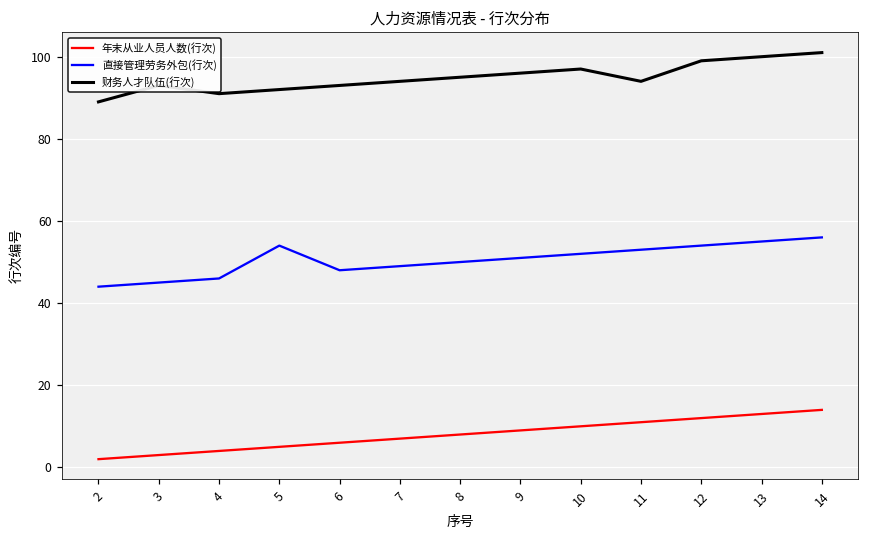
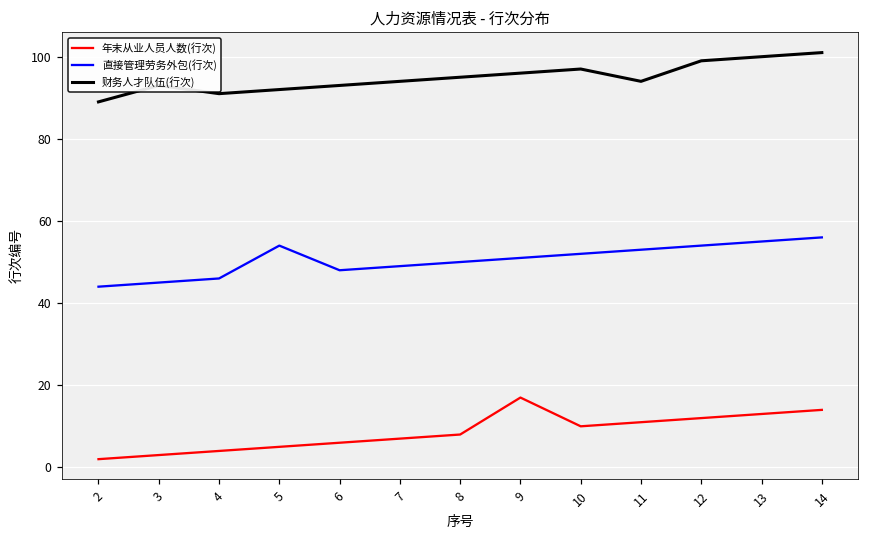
  {
    "年末从业人员人数(行次)": {
      "2": 2,
      "3": 3,
      "4": 4,
      "5": 5,
      "6": 6,
      "7": 7,
      "8": 8,
-     "9": 9,
+     "9": 17,
      "10": 10,
      "11": 11,
      "12": 12,
      "13": 13,
      "14": 14
    },
    "直接管理劳务外包(行次)": {
      "2": 44,
      "3": 45,
      "4": 46,
      "5": 54,
      "6": 48,
      "7": 49,
      "8": 50,
      "9": 51,
      "10": 52,
      "11": 53,
      "12": 54,
      "13": 55,
      "14": 56
    },
    "财务人才队伍(行次)": {
      "2": 89,
      "4": 91,
      "5": 92,
      "6": 93,
      "7": 94,
      "8": 95,
      "9": 96,
      "10": 97,
      "11": 94,
      "12": 99,
      "13": 100,
      "14": 101
    }
  }
